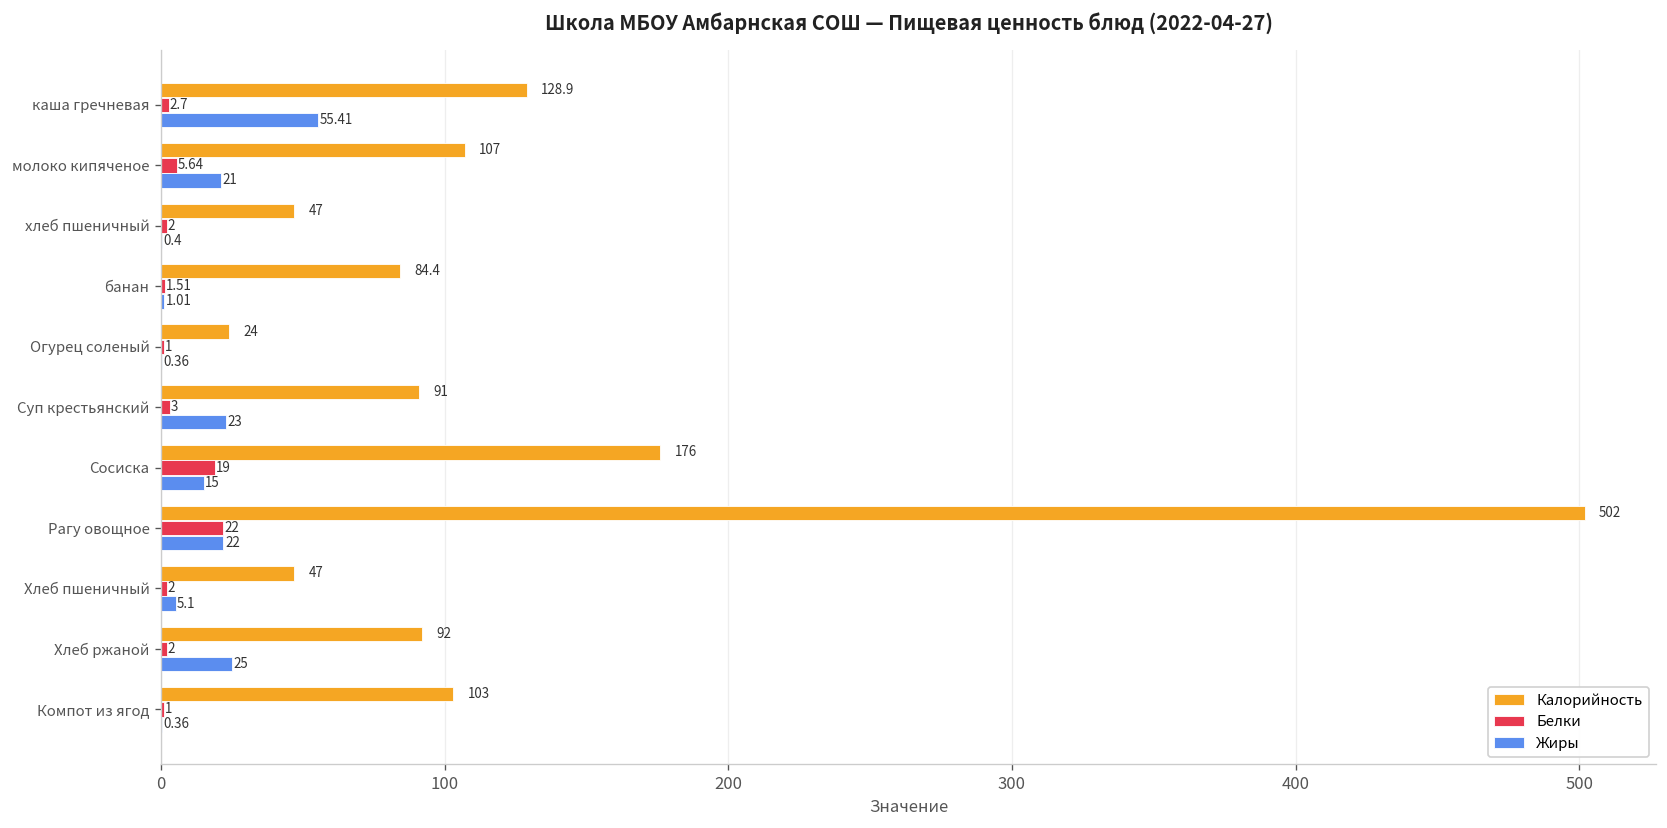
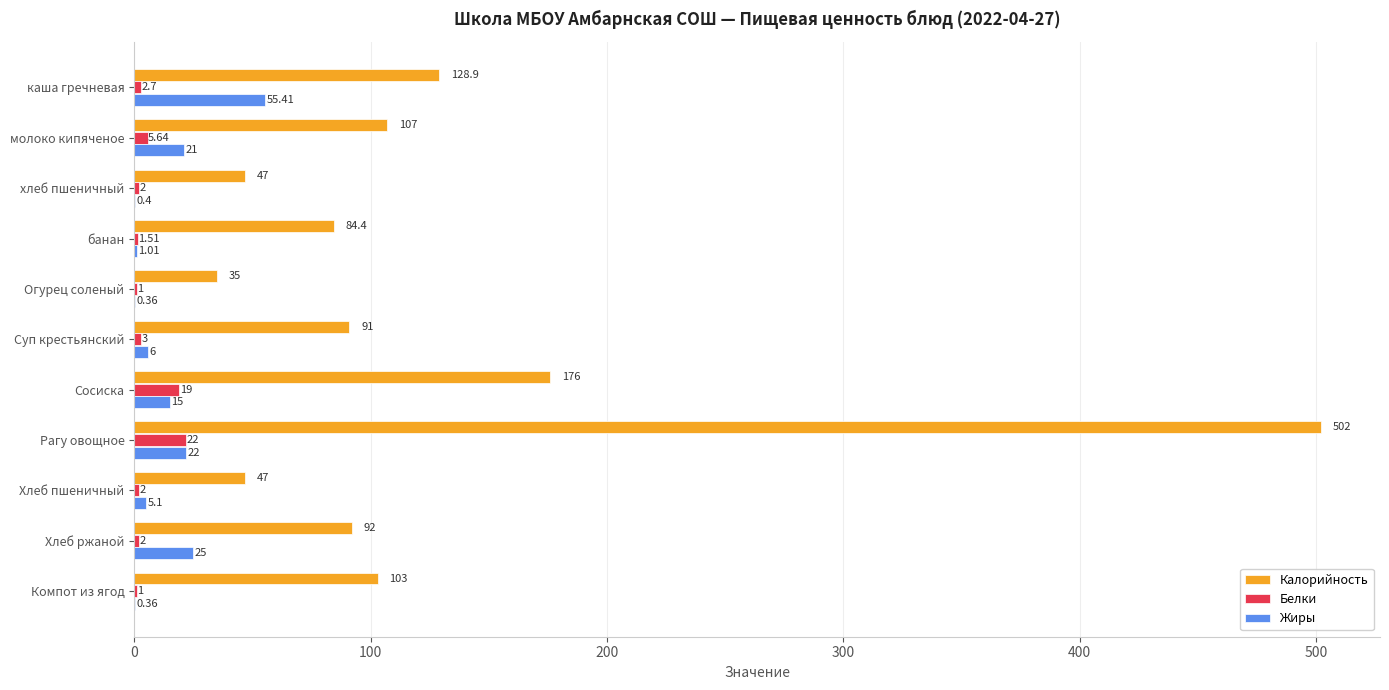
  {
    "Калорийность": {
      "каша гречневая": 128.9,
      "молоко кипяченое": 107,
      "хлеб пшеничный": 47,
      "банан": 84.4,
-     "Огурец соленый": 24,
+     "Огурец соленый": 35,
      "Суп крестьянский": 91,
      "Сосиска": 176,
      "Рагу овощное": 502,
      "Хлеб пшеничный": 47,
      "Хлеб ржаной": 92,
      "Компот из ягод": 103
    },
    "Белки": {
      "каша гречневая": 2.7,
      "молоко кипяченое": 5.64,
      "хлеб пшеничный": 2,
      "банан": 1.51,
      "Огурец соленый": 1,
      "Суп крестьянский": 3,
      "Сосиска": 19,
      "Рагу овощное": 22,
      "Хлеб пшеничный": 2,
      "Хлеб ржаной": 2,
      "Компот из ягод": 1
    },
    "Жиры": {
      "каша гречневая": 55.41,
      "молоко кипяченое": 21,
      "хлеб пшеничный": 0.4,
      "банан": 1.01,
      "Огурец соленый": 0.36,
-     "Суп крестьянский": 23,
+     "Суп крестьянский": 6,
      "Сосиска": 15,
      "Рагу овощное": 22,
      "Хлеб пшеничный": 5.1,
      "Хлеб ржаной": 25,
      "Компот из ягод": 0.36
    }
  }
